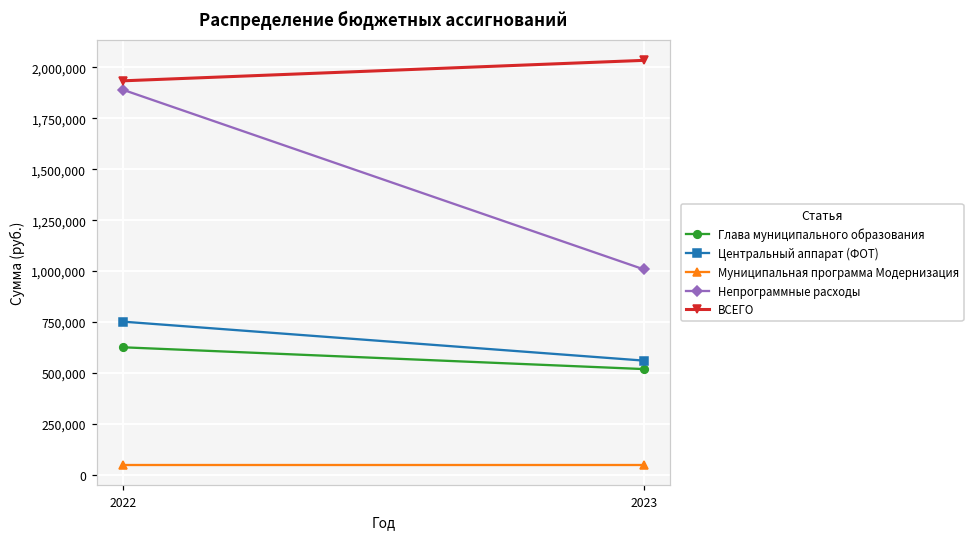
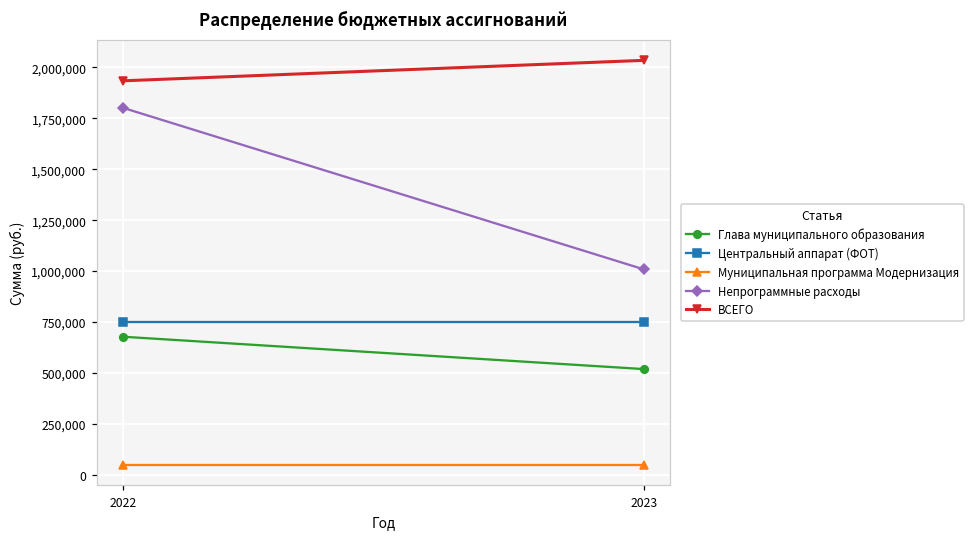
  {
    "Глава муниципального образования": {
-     "2022": "630,000",
+     "2022": "680,000",
      "2023": "520,000"
    },
    "Центральный аппарат (ФОТ)": {
      "2022": "750,000",
-     "2023": "560,000"
+     "2023": "750,000"
    },
    "Муниципальная программа Модернизация": {
      "2022": "50,000",
      "2023": "50,000"
    },
    "Непрограммные расходы": {
-     "2022": "1,890,000",
+     "2022": "1,800,000",
      "2023": "1,010,000"
    },
    "ВСЕГО": {
      "2022": "1,930,000",
      "2023": "2,030,000"
    }
  }
